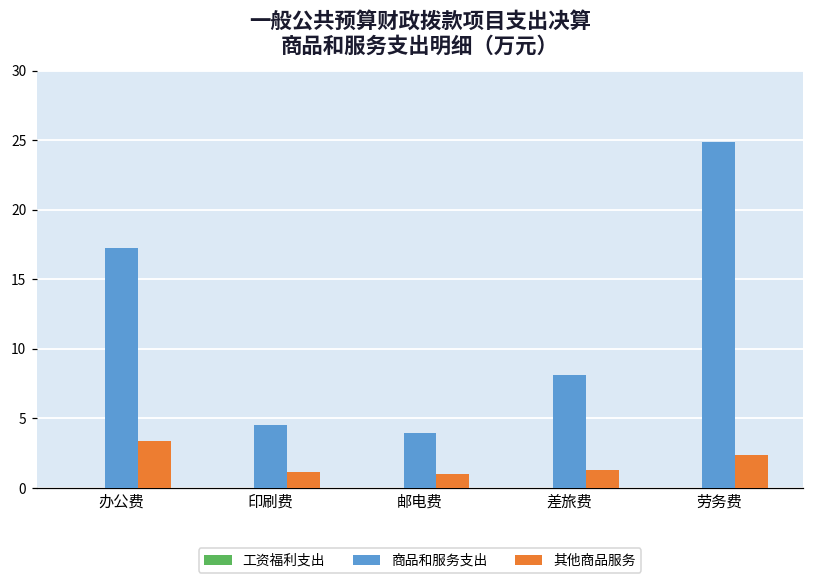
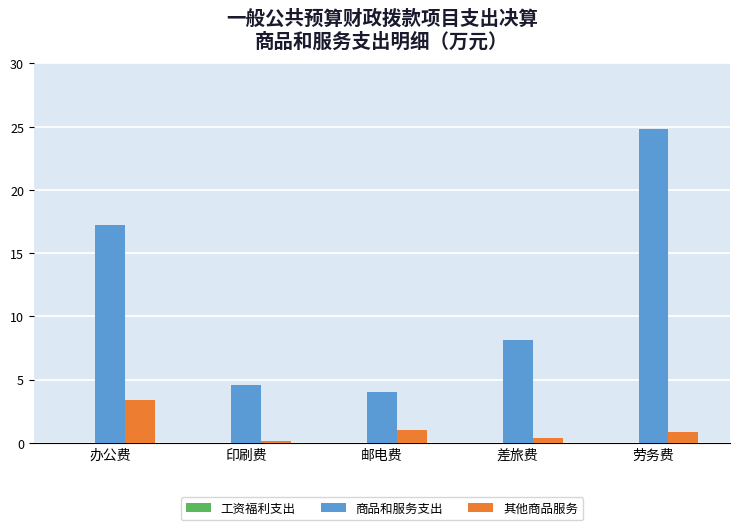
  {
    "工资福利支出": {
      "办公费": 0.0,
      "印刷费": 0.0,
      "邮电费": 0.0,
      "差旅费": 0.0,
      "劳务费": 0.0
    },
    "商品和服务支出": {
      "办公费": 17.2,
      "印刷费": 4.6,
      "邮电费": 4.0,
      "差旅费": 8.2,
      "劳务费": 24.8
    },
    "其他商品服务": {
      "办公费": 3.4,
-     "印刷费": 1.2,
+     "印刷费": 0.1,
      "邮电费": 1.0,
-     "差旅费": 1.3,
-     "劳务费": 2.4
+     "差旅费": 0.4,
+     "劳务费": 0.8
    }
  }
